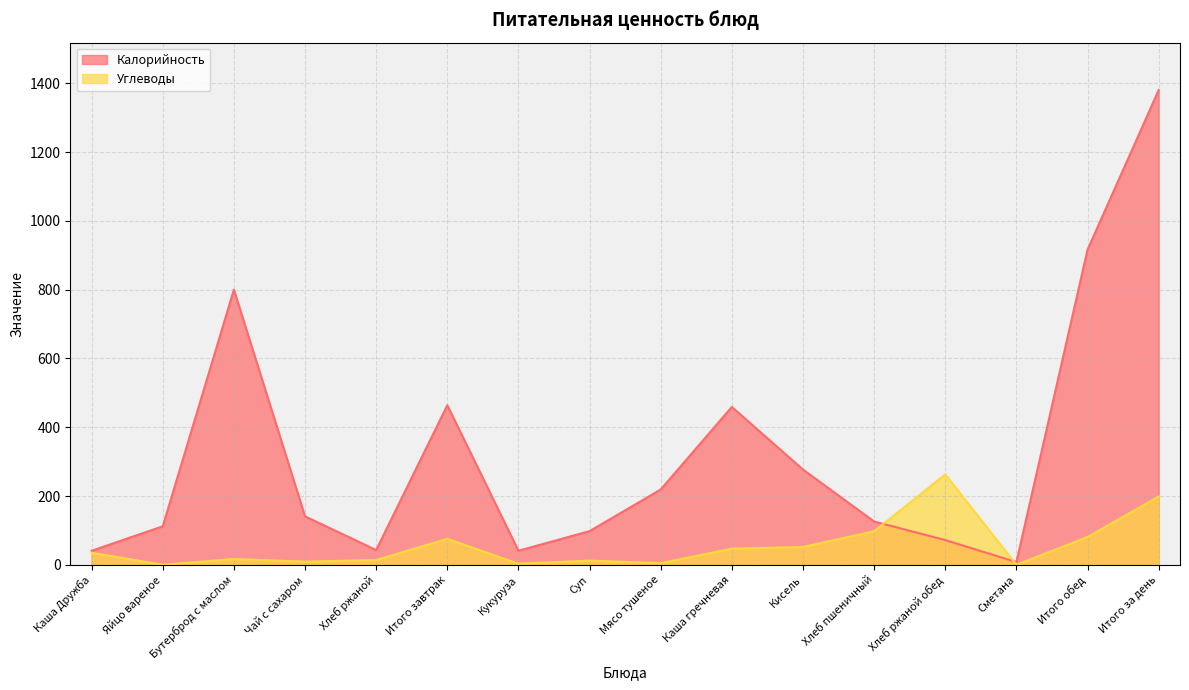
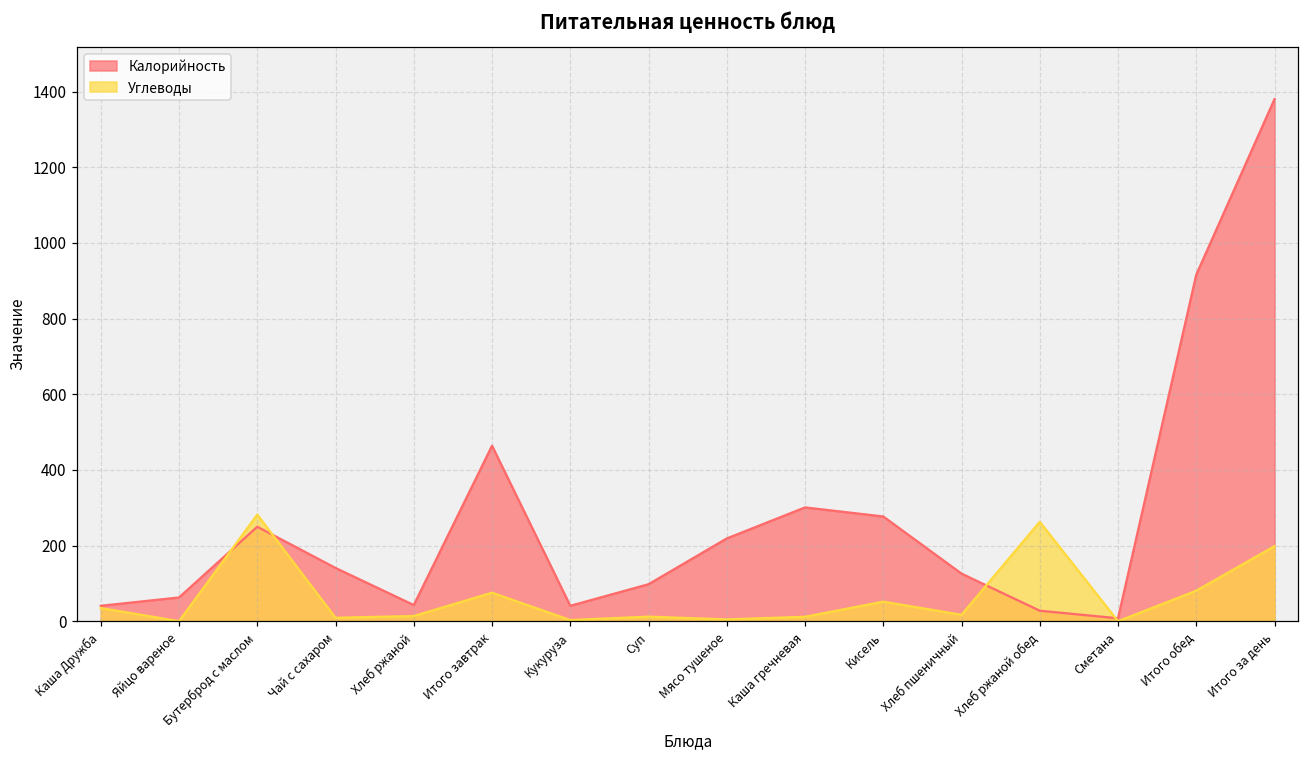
  {
    "Калорийность": {
-     "Яйцо вареное": 110,
-     "Бутерброд с маслом": 800,
+     "Яйцо вареное": 60,
+     "Бутерброд с маслом": 250,
      "Чай с сахаром": 140,
      "Хлеб ржаной": 40,
      "Итого завтрак": 460,
      "Кукуруза": 40,
      "Суп": 100,
      "Мясо тушеное": 220,
-     "Каша гречневая": 460,
+     "Каша гречневая": 300,
      "Кисель": 280,
      "Хлеб пшеничный": 130,
-     "Хлеб ржаной обед": 70,
+     "Хлеб ржаной обед": 30,
      "Сметана": 10,
      "Итого обед": 920,
      "Итого за день": 1380
    },
    "Углеводы": {
      "Яйцо вареное": 0,
-     "Бутерброд с маслом": 20,
+     "Бутерброд с маслом": 280,
      "Чай с сахаром": 10,
      "Хлеб ржаной": 10,
      "Итого завтрак": 80,
      "Кукуруза": 0,
      "Суп": 10,
      "Мясо тушеное": 10,
-     "Каша гречневая": 50,
+     "Каша гречневая": 10,
      "Кисель": 50,
-     "Хлеб пшеничный": 100,
+     "Хлеб пшеничный": 20,
      "Хлеб ржаной обед": 260,
      "Сметана": 0,
      "Итого обед": 80,
      "Итого за день": 200
    }
  }
